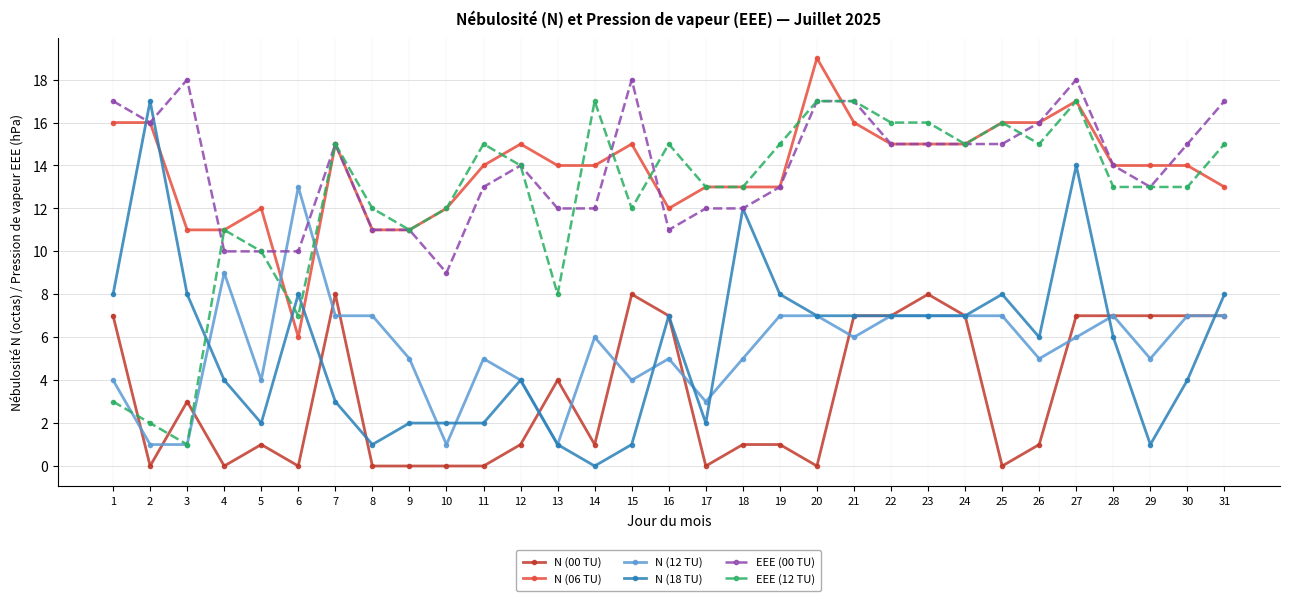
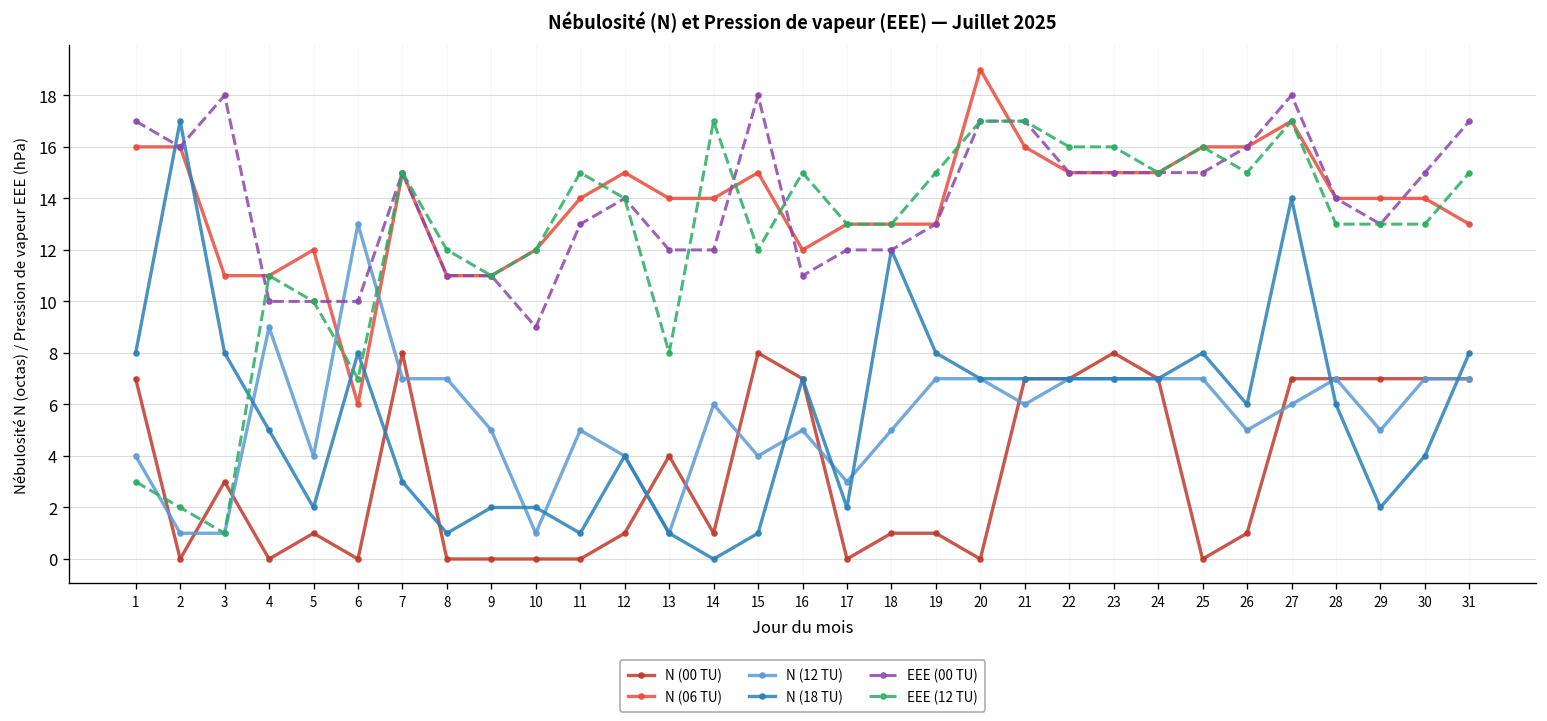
  {
    "N (12 TU)": {
      "1": 4,
      "2": 1,
      "4": 9,
      "5": 4,
      "6": 13,
      "7": 7,
      "8": 7,
      "9": 5,
      "10": 1,
      "11": 5,
      "14": 6,
      "15": 4,
      "16": 5,
      "17": 3,
      "18": 5,
      "19": 7,
      "21": 6,
      "25": 7,
      "26": 5,
      "27": 6,
      "29": 5
    },
    "N (18 TU)": {
      "1": 8,
      "2": 17,
      "3": 8,
-     "4": 4,
+     "4": 5,
      "5": 2,
      "6": 8,
      "7": 3,
      "8": 1,
      "9": 2,
      "10": 2,
-     "11": 2,
+     "11": 1,
      "14": 0,
      "15": 1,
      "17": 2,
      "19": 8,
      "25": 8,
      "26": 6,
      "27": 14,
      "28": 6,
-     "29": 1,
+     "29": 2,
      "30": 4,
      "31": 8
    },
    "EEE (00 TU)": {
      "1": 17,
      "3": 18,
      "4": 10,
      "6": 10,
      "10": 9,
      "11": 13,
      "13": 12,
      "14": 12,
      "15": 18,
      "16": 11,
      "17": 12,
      "25": 15,
      "27": 18,
      "30": 15,
      "31": 17
    },
    "EEE (12 TU)": {
      "1": 3,
      "2": 2,
      "6": 7,
      "8": 12,
      "11": 15,
      "13": 8,
      "14": 17,
      "15": 12,
      "16": 15,
      "19": 15,
      "22": 16,
      "23": 16,
      "26": 15,
      "28": 13,
      "30": 13,
      "31": 15
    }
  }
